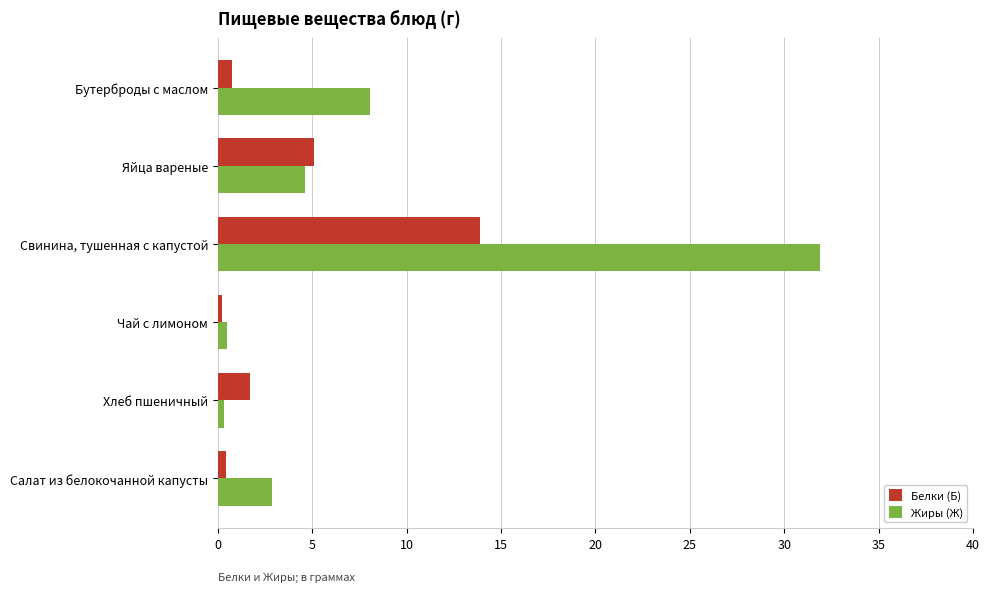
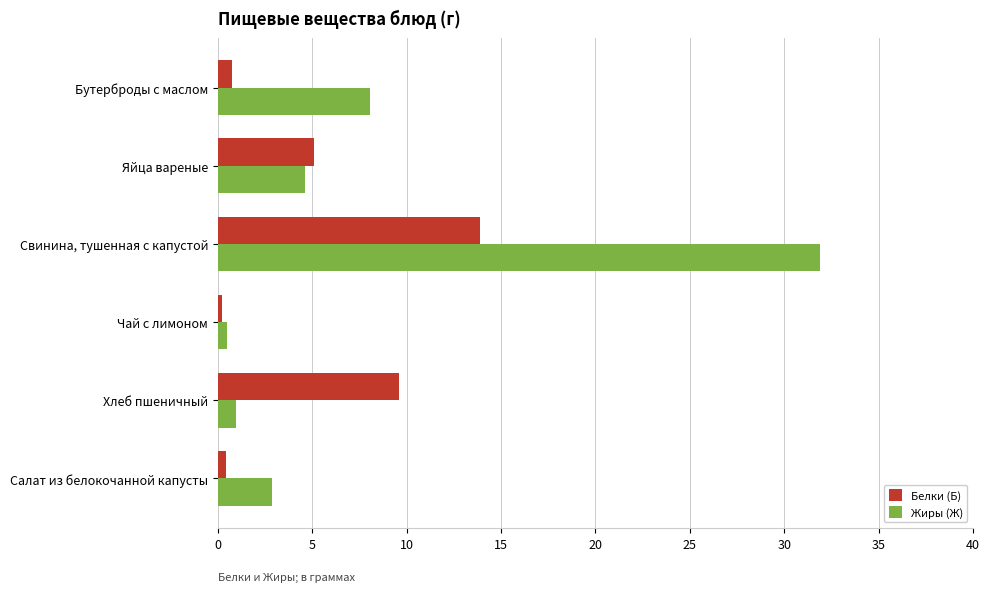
  {
    "Белки (Б)": {
      "Бутерброды с маслом": 0.7,
      "Яйца вареные": 5.1,
      "Свинина, тушенная с капустой": 13.9,
      "Чай с лимоном": 0.2,
-     "Хлеб пшеничный": 1.7,
+     "Хлеб пшеничный": 9.6,
      "Салат из белокочанной капусты": 0.4
    },
    "Жиры (Ж)": {
      "Бутерброды с маслом": 8.0,
      "Яйца вареные": 4.6,
      "Свинина, тушенная с капустой": 31.9,
      "Чай с лимоном": 0.5,
-     "Хлеб пшеничный": 0.3,
+     "Хлеб пшеничный": 1.0,
      "Салат из белокочанной капусты": 2.9
    }
  }
